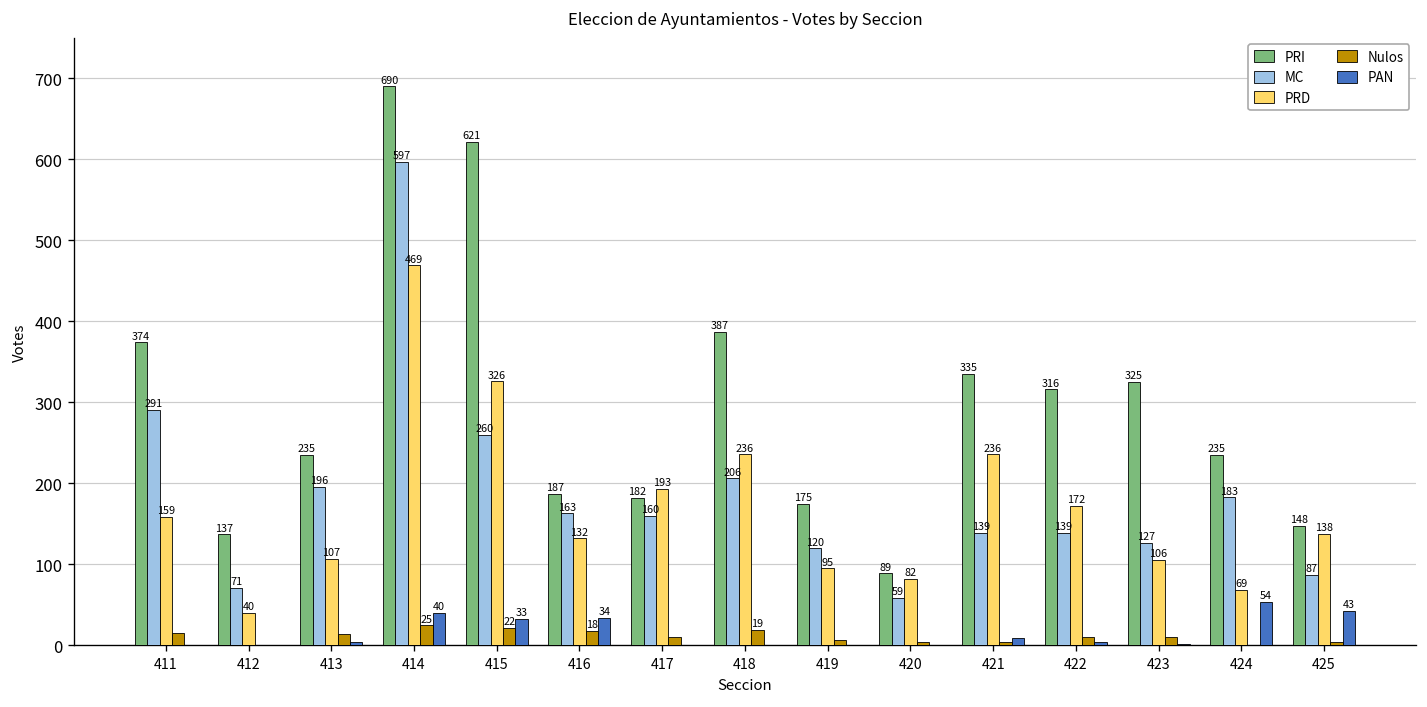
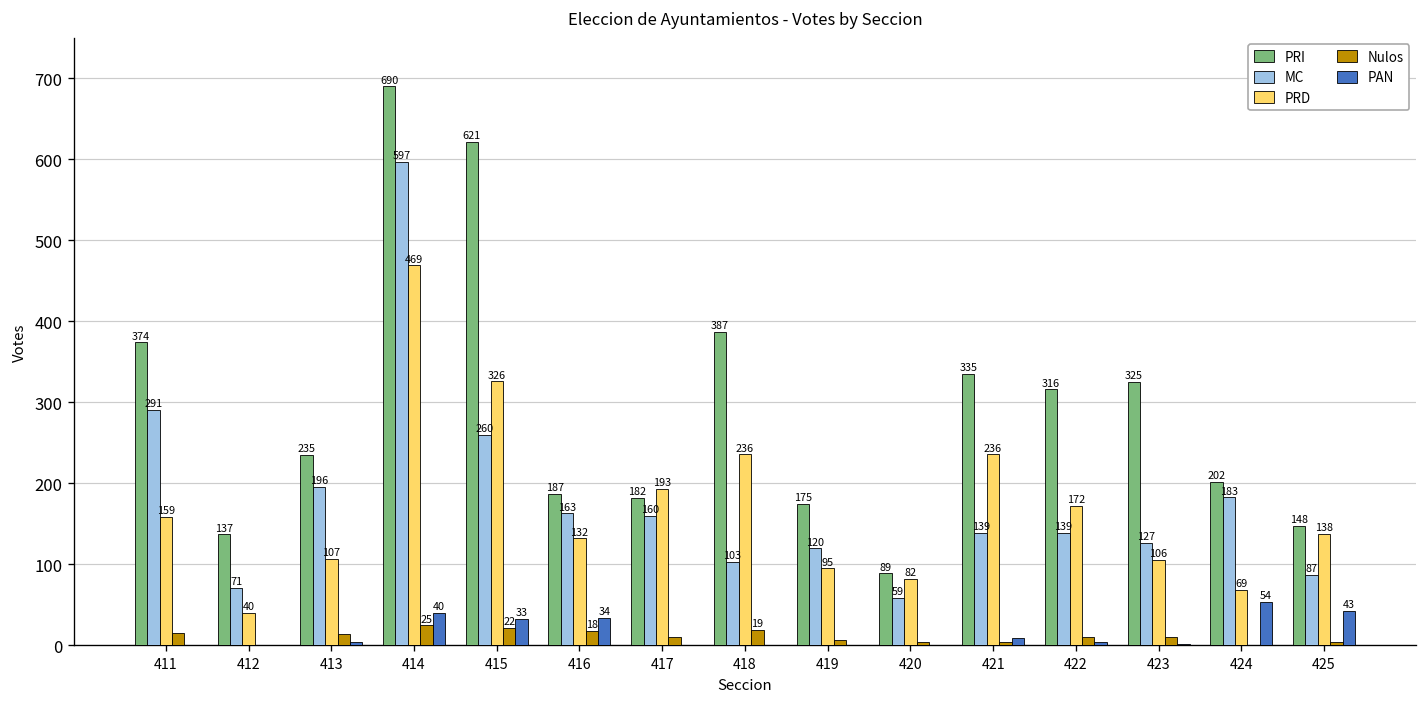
  {
    "PRI": {
      "411": 374,
      "412": 137,
      "413": 235,
      "414": 690,
      "415": 621,
      "416": 187,
      "417": 182,
      "418": 387,
      "419": 175,
      "420": 89,
      "421": 335,
      "422": 316,
      "423": 325,
-     "424": 235,
+     "424": 202,
      "425": 148
    },
    "MC": {
      "411": 291,
      "412": 71,
      "413": 196,
      "414": 597,
      "415": 260,
      "416": 163,
      "417": 160,
-     "418": 206,
+     "418": 103,
      "419": 120,
      "420": 59,
      "421": 139,
      "422": 139,
      "423": 127,
      "424": 183,
      "425": 87
    },
    "PRD": {
      "411": 159,
      "412": 40,
      "413": 107,
      "414": 469,
      "415": 326,
      "416": 132,
      "417": 193,
      "418": 236,
      "419": 95,
      "420": 82,
      "421": 236,
      "422": 172,
      "423": 106,
      "424": 69,
      "425": 138
    },
    "Nulos": {
      "414": 25,
      "415": 22,
      "416": 18,
      "418": 19
    },
    "PAN": {
      "414": 40,
      "415": 33,
      "416": 34,
      "424": 54,
      "425": 43
    }
  }
